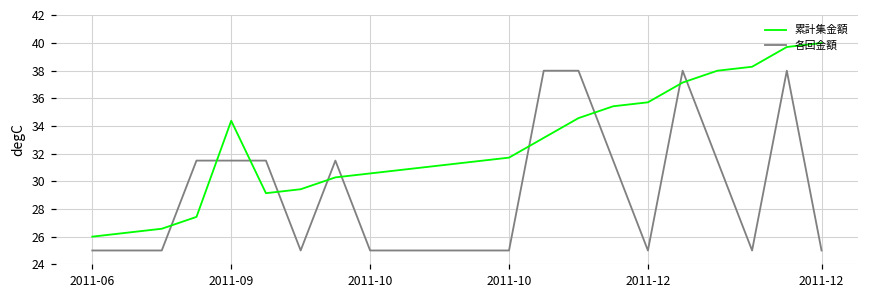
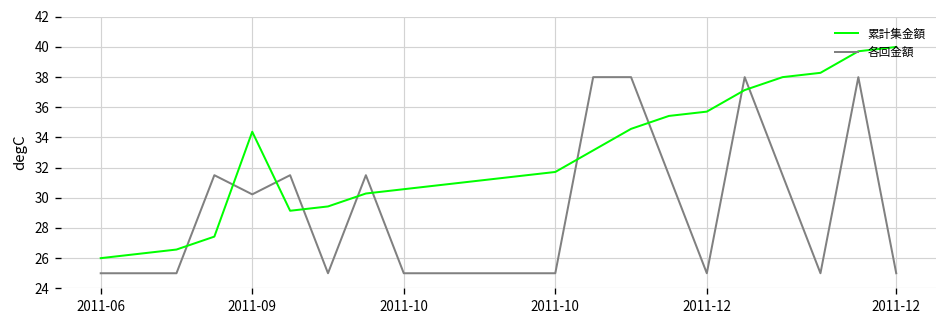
  {
    "累計集金額": {
      "2011-06": 26.0,
      "2011-09": 34.4
    },
    "各回金額": {
      "2011-06": 25.0,
-     "2011-09": 31.5
+     "2011-09": 30.2
    }
  }
